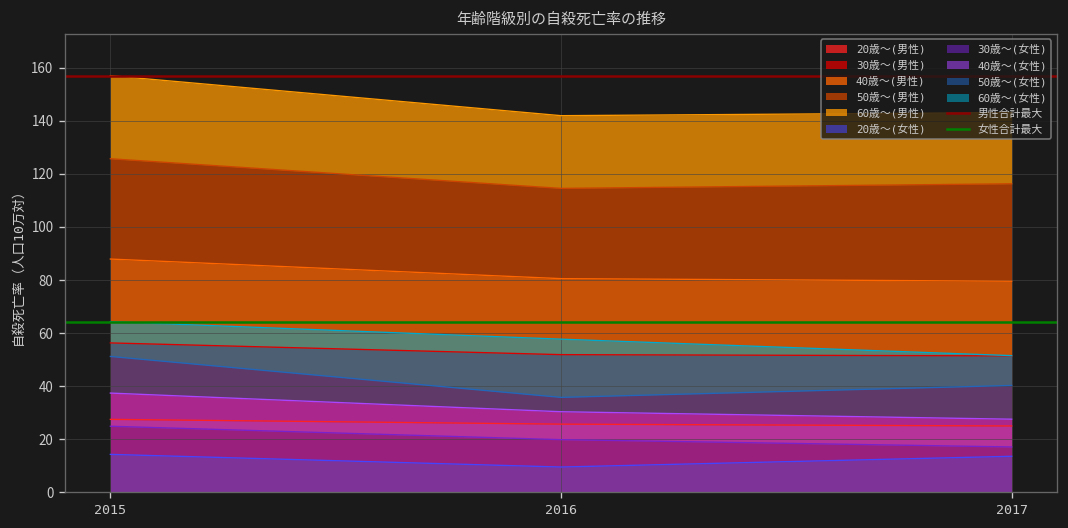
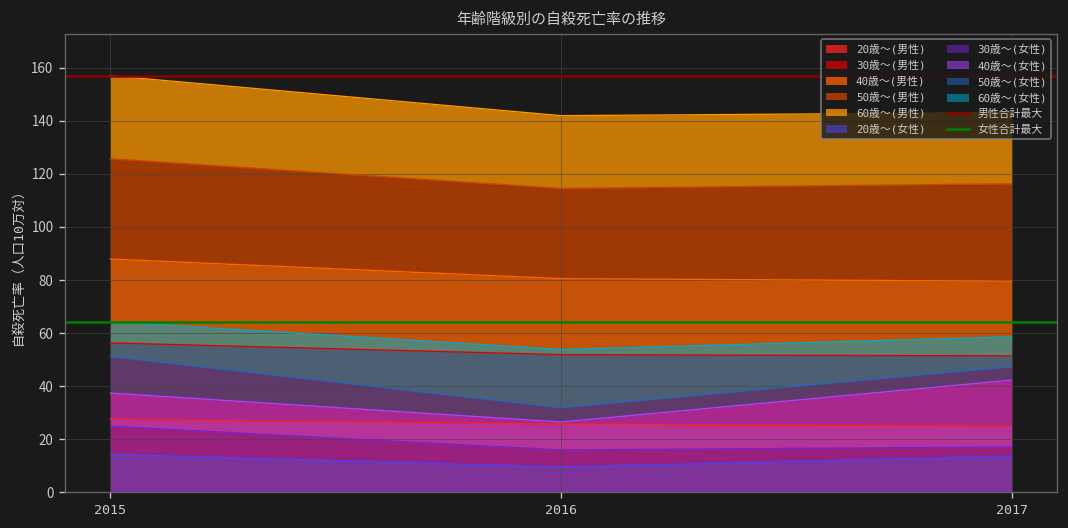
  {
    "50歳～(男性)": {
      "2015": 38,
      "2016": 34,
      "2017": 37
    },
    "20歳～(女性)": {
      "2015": 14,
      "2016": 10,
      "2017": 14
    },
    "30歳～(女性)": {
      "2015": 11,
-     "2016": 10,
+     "2016": 6,
      "2017": 4
    },
    "40歳～(女性)": {
      "2015": 13,
-     "2017": 10
+     "2017": 25
    },
    "50歳～(女性)": {
      "2015": 14,
      "2016": 5,
-     "2017": 13
+     "2017": 5
    },
    "60歳～(女性)": {
      "2015": 13,
      "2016": 22
    }
  }
